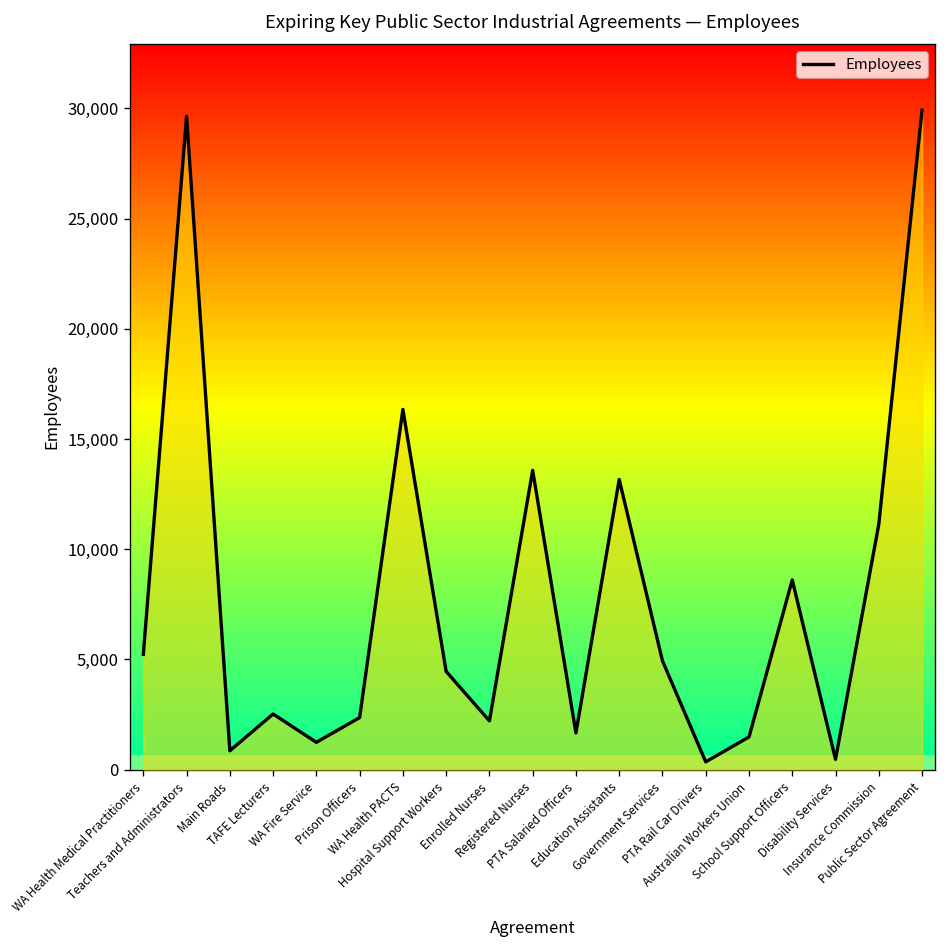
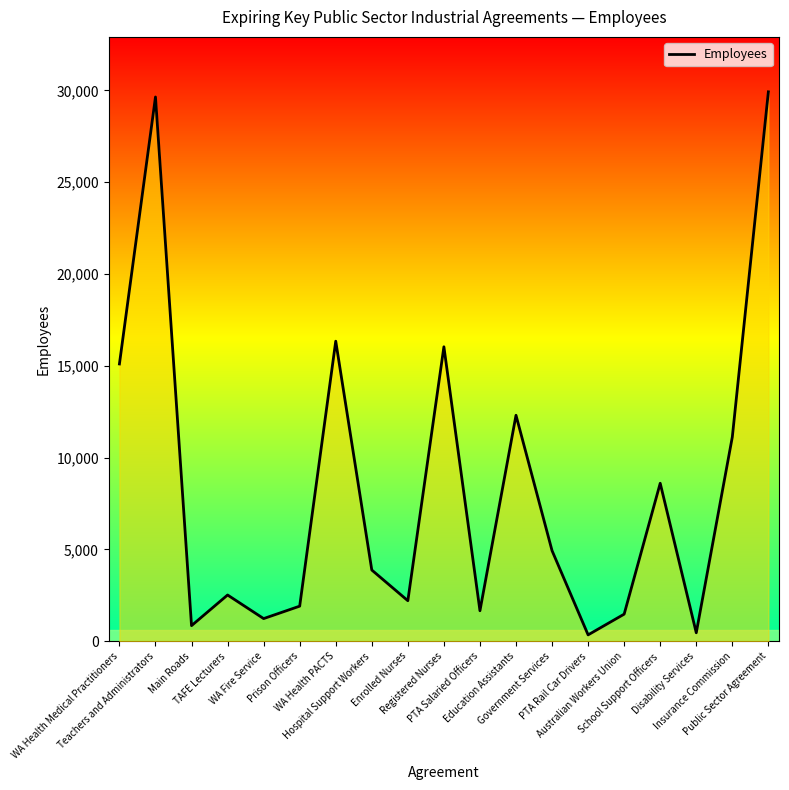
  {
-   "WA Health Medical Practitioners": "5,200",
+   "WA Health Medical Practitioners": "15,100",
    "Teachers and Administrators": "29,600",
    "Main Roads": "900",
    "TAFE Lecturers": "2,500",
    "WA Fire Service": "1,200",
-   "Prison Officers": "2,400",
+   "Prison Officers": "1,900",
    "WA Health PACTS": "16,300",
-   "Hospital Support Workers": "4,500",
+   "Hospital Support Workers": "3,900",
    "Enrolled Nurses": "2,200",
-   "Registered Nurses": "13,600",
+   "Registered Nurses": "16,000",
    "PTA Salaried Officers": "1,700",
-   "Education Assistants": "13,200",
+   "Education Assistants": "12,300",
    "Government Services": "4,900",
    "Australian Workers Union": "1,500",
    "School Support Officers": "8,600",
    "Insurance Commission": "11,100",
    "Public Sector Agreement": "29,900"
  }
